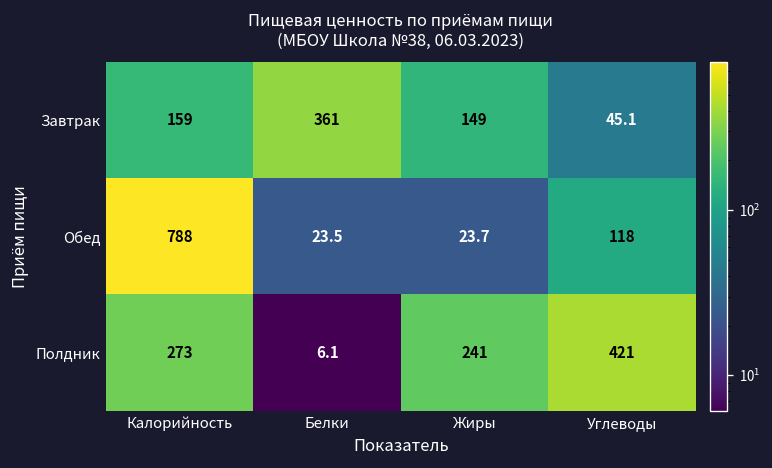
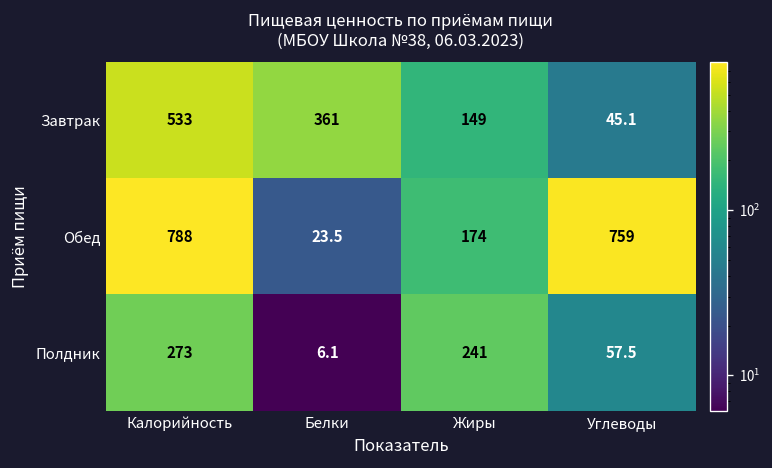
  {
    "Завтрак": {
-     "Калорийность": 159,
+     "Калорийность": 533,
      "Белки": 361,
      "Жиры": 149,
      "Углеводы": 45.1
    },
    "Обед": {
      "Калорийность": 788,
      "Белки": 23.5,
-     "Жиры": 23.7,
-     "Углеводы": 118
+     "Жиры": 174,
+     "Углеводы": 759
    },
    "Полдник": {
      "Калорийность": 273,
      "Белки": 6.1,
      "Жиры": 241,
-     "Углеводы": 421
+     "Углеводы": 57.5
    }
  }
